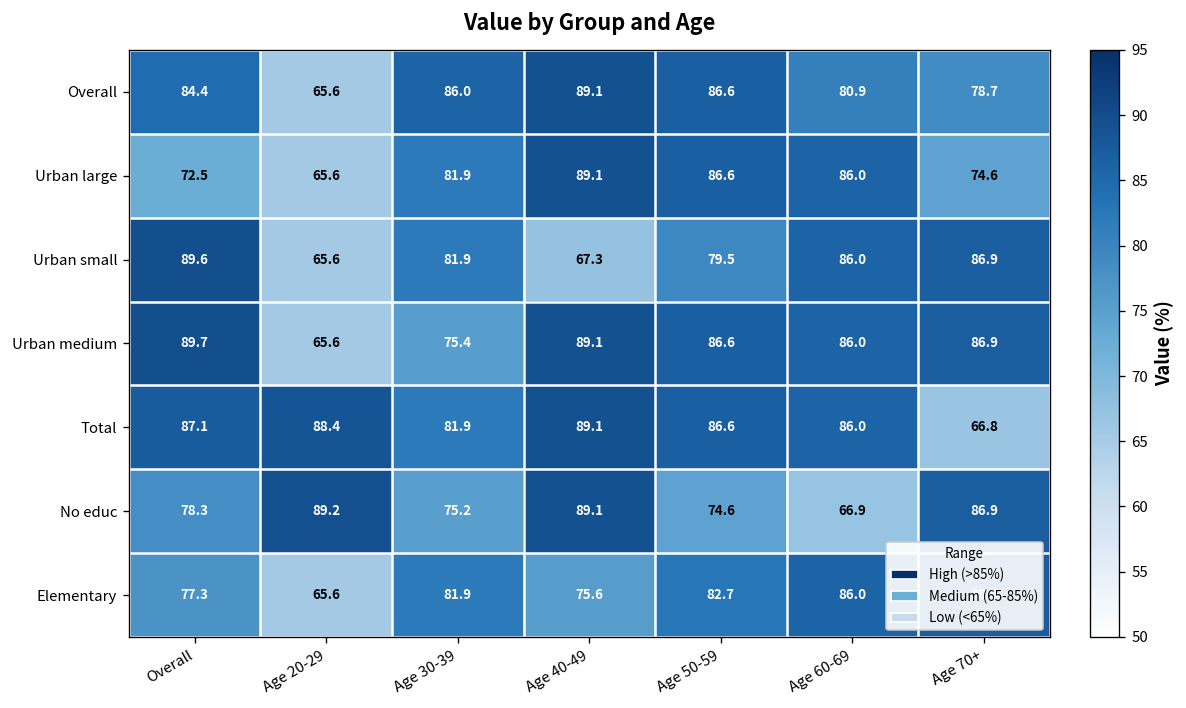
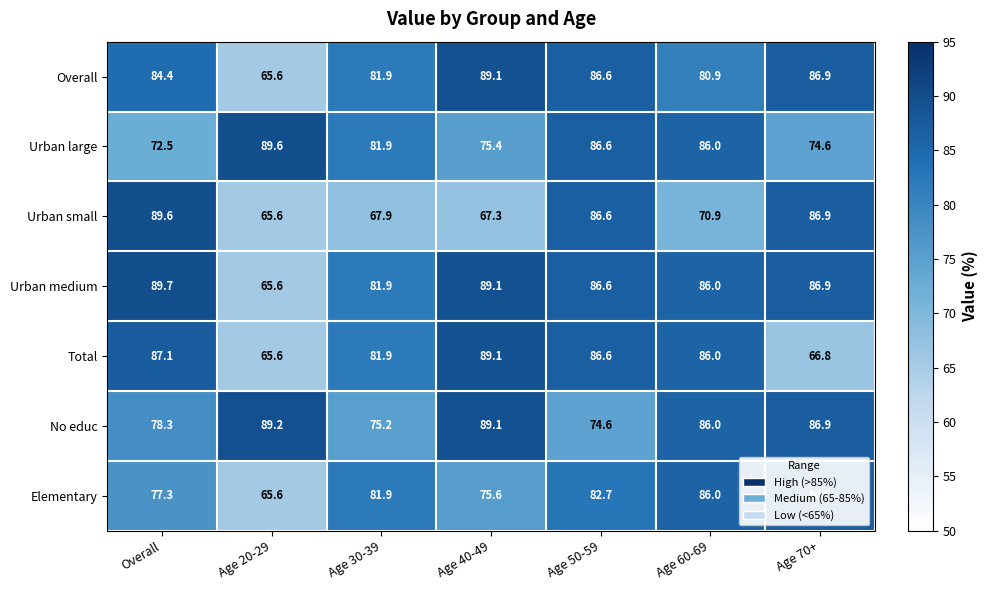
  {
    "Overall": {
      "Overall": 84.4,
      "Age 20-29": 65.6,
-     "Age 30-39": 86.0,
+     "Age 30-39": 81.9,
      "Age 40-49": 89.1,
      "Age 50-59": 86.6,
      "Age 60-69": 80.9,
-     "Age 70+": 78.7
+     "Age 70+": 86.9
    },
    "Urban large": {
      "Overall": 72.5,
-     "Age 20-29": 65.6,
+     "Age 20-29": 89.6,
      "Age 30-39": 81.9,
-     "Age 40-49": 89.1,
+     "Age 40-49": 75.4,
      "Age 50-59": 86.6,
      "Age 60-69": 86.0,
      "Age 70+": 74.6
    },
    "Urban small": {
      "Overall": 89.6,
      "Age 20-29": 65.6,
-     "Age 30-39": 81.9,
+     "Age 30-39": 67.9,
      "Age 40-49": 67.3,
-     "Age 50-59": 79.5,
-     "Age 60-69": 86.0,
+     "Age 50-59": 86.6,
+     "Age 60-69": 70.9,
      "Age 70+": 86.9
    },
    "Urban medium": {
      "Overall": 89.7,
      "Age 20-29": 65.6,
-     "Age 30-39": 75.4,
+     "Age 30-39": 81.9,
      "Age 40-49": 89.1,
      "Age 50-59": 86.6,
      "Age 60-69": 86.0,
      "Age 70+": 86.9
    },
    "Total": {
      "Overall": 87.1,
-     "Age 20-29": 88.4,
+     "Age 20-29": 65.6,
      "Age 30-39": 81.9,
      "Age 40-49": 89.1,
      "Age 50-59": 86.6,
      "Age 60-69": 86.0,
      "Age 70+": 66.8
    },
    "No educ": {
      "Overall": 78.3,
      "Age 20-29": 89.2,
      "Age 30-39": 75.2,
      "Age 40-49": 89.1,
      "Age 50-59": 74.6,
-     "Age 60-69": 66.9,
+     "Age 60-69": 86.0,
      "Age 70+": 86.9
    },
    "Elementary": {
      "Overall": 77.3,
      "Age 20-29": 65.6,
      "Age 30-39": 81.9,
      "Age 40-49": 75.6,
      "Age 50-59": 82.7,
      "Age 60-69": 86.0
    }
  }
